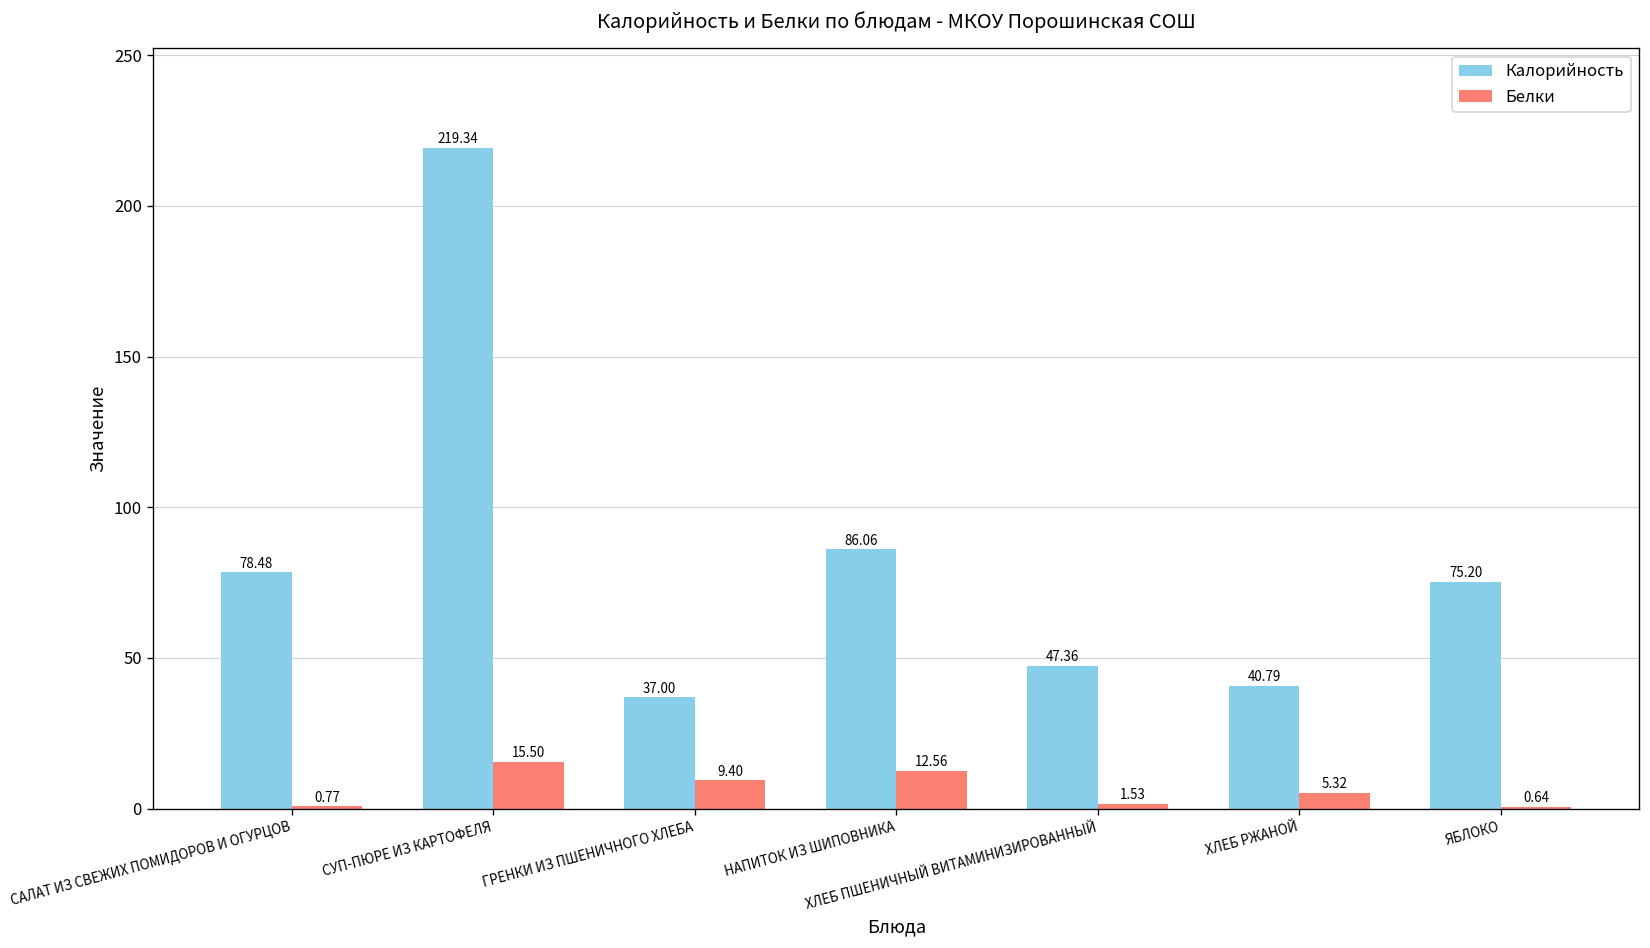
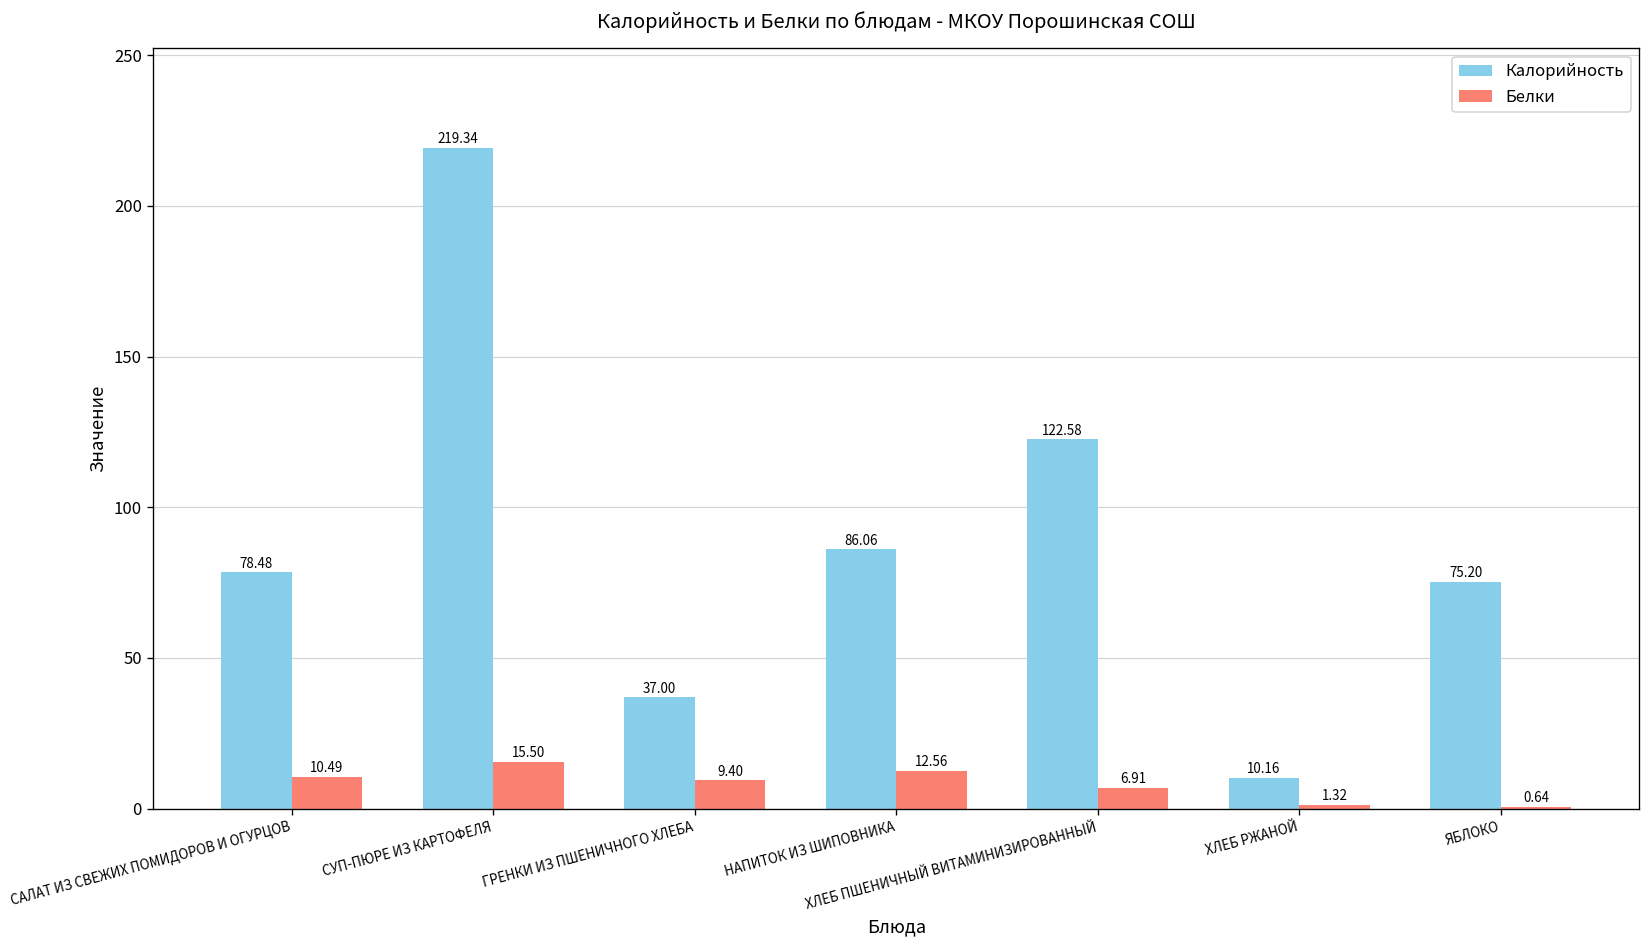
  {
    "Калорийность": {
      "САЛАТ ИЗ СВЕЖИХ ПОМИДОРОВ И ОГУРЦОВ": 78.48,
      "СУП-ПЮРЕ ИЗ КАРТОФЕЛЯ": 219.34,
      "ГРЕНКИ ИЗ ПШЕНИЧНОГО ХЛЕБА": 37.00,
      "НАПИТОК ИЗ ШИПОВНИКА": 86.06,
-     "ХЛЕБ ПШЕНИЧНЫЙ ВИТАМИНИЗИРОВАННЫЙ": 47.36,
-     "ХЛЕБ РЖАНОЙ": 40.79,
+     "ХЛЕБ ПШЕНИЧНЫЙ ВИТАМИНИЗИРОВАННЫЙ": 122.58,
+     "ХЛЕБ РЖАНОЙ": 10.16,
      "ЯБЛОКО": 75.20
    },
    "Белки": {
-     "САЛАТ ИЗ СВЕЖИХ ПОМИДОРОВ И ОГУРЦОВ": 0.77,
+     "САЛАТ ИЗ СВЕЖИХ ПОМИДОРОВ И ОГУРЦОВ": 10.49,
      "СУП-ПЮРЕ ИЗ КАРТОФЕЛЯ": 15.50,
      "ГРЕНКИ ИЗ ПШЕНИЧНОГО ХЛЕБА": 9.40,
      "НАПИТОК ИЗ ШИПОВНИКА": 12.56,
-     "ХЛЕБ ПШЕНИЧНЫЙ ВИТАМИНИЗИРОВАННЫЙ": 1.53,
-     "ХЛЕБ РЖАНОЙ": 5.32,
+     "ХЛЕБ ПШЕНИЧНЫЙ ВИТАМИНИЗИРОВАННЫЙ": 6.91,
+     "ХЛЕБ РЖАНОЙ": 1.32,
      "ЯБЛОКО": 0.64
    }
  }
